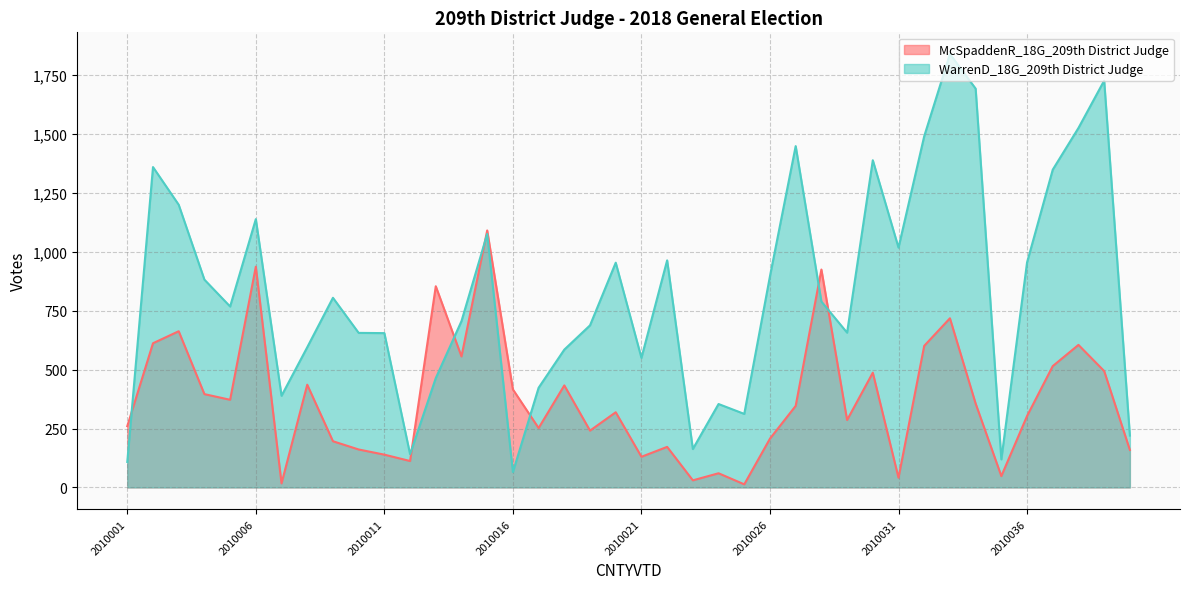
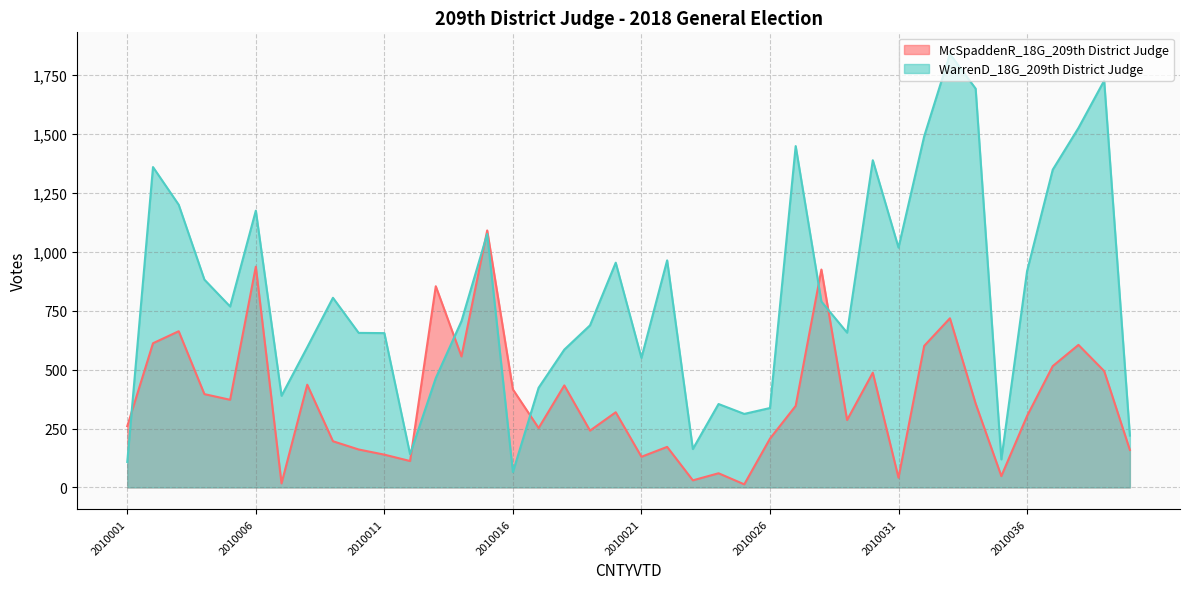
  {
    "McSpaddenR_18G_209th District Judge": {
      "2010001": "260",
      "2010006": "940",
      "2010011": "140",
      "2010016": "420",
      "2010021": "130",
      "2010026": "210",
      "2010031": "40",
      "2010036": "300"
    },
    "WarrenD_18G_209th District Judge": {
      "2010001": "110",
-     "2010006": "1,140",
+     "2010006": "1,180",
      "2010011": "660",
      "2010016": "70",
      "2010021": "550",
-     "2010026": "900",
+     "2010026": "340",
      "2010031": "1,020",
-     "2010036": "960"
+     "2010036": "920"
    }
  }
